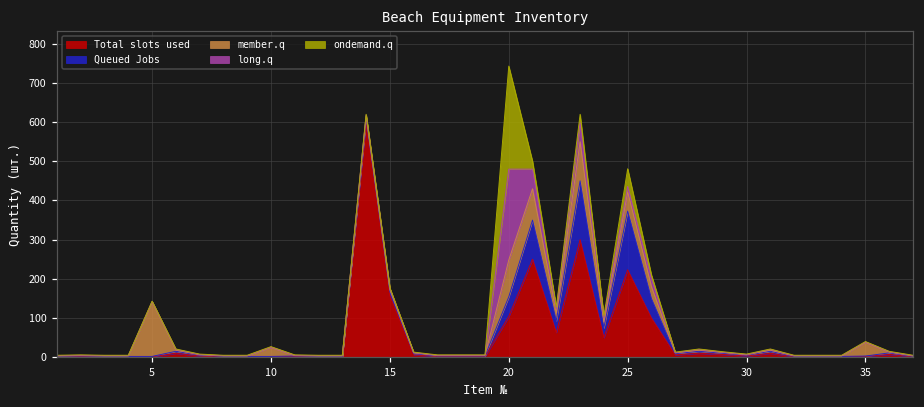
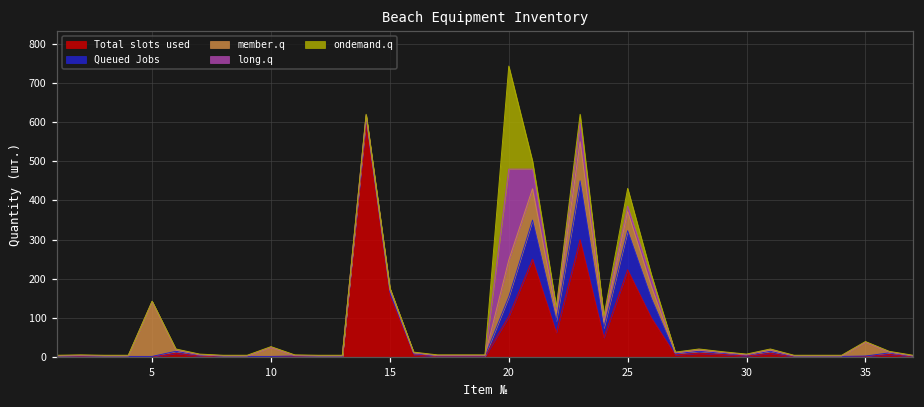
  {
    "Total slots used": {
      "15": 160,
      "20": 100,
      "25": 220
    },
    "Queued Jobs": {
      "20": 50,
-     "25": 150
+     "25": 100
    },
    "member.q": {
      "20": 90,
      "25": 50
    },
    "long.q": {
      "20": 230,
      "25": 10
    },
    "ondemand.q": {
      "20": 260,
      "25": 50
    }
  }
